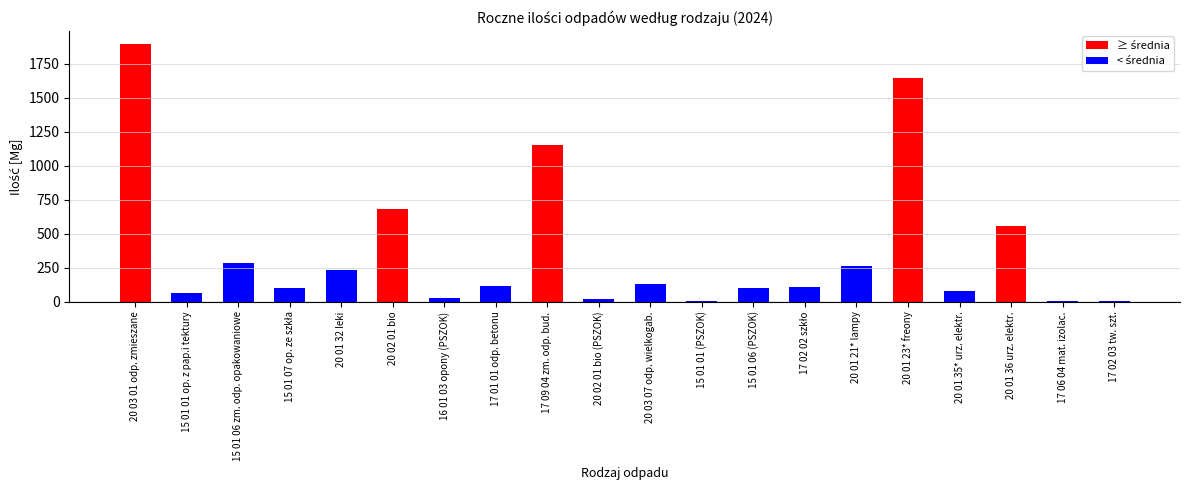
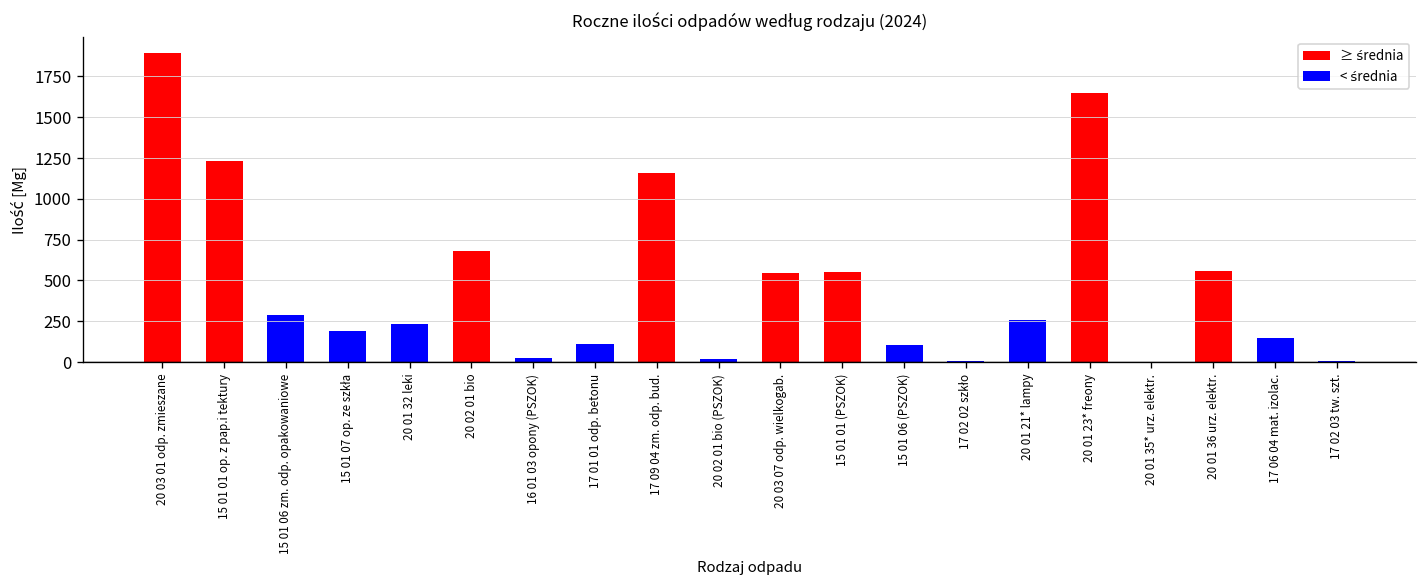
  {
    "20 03 01 odp. zmieszane": 1900,
-   "15 01 01 op. z pap.i tektury": 70,
+   "15 01 01 op. z pap.i tektury": 1230,
    "15 01 06 zm. odp. opakowaniowe": 290,
-   "15 01 07 op. ze szkła": 100,
+   "15 01 07 op. ze szkła": 190,
    "20 01 32 leki": 240,
    "20 02 01 bio": 680,
    "16 01 03 opony (PSZOK)": 30,
    "17 01 01 odp. betonu": 110,
    "17 09 04 zm. odp. bud.": 1160,
    "20 02 01 bio (PSZOK)": 20,
-   "20 03 07 odp. wielkogab.": 130,
-   "15 01 01 (PSZOK)": 0,
+   "20 03 07 odp. wielkogab.": 540,
+   "15 01 01 (PSZOK)": 550,
    "15 01 06 (PSZOK)": 100,
-   "17 02 02 szkło": 110,
+   "17 02 02 szkło": 10,
    "20 01 21* lampy": 260,
    "20 01 23* freony": 1650,
-   "20 01 35* urz. elektr.": 80,
+   "20 01 35* urz. elektr.": 0,
    "20 01 36 urz. elektr.": 560,
-   "17 06 04 mat. izolac.": 0
+   "17 06 04 mat. izolac.": 150
  }
